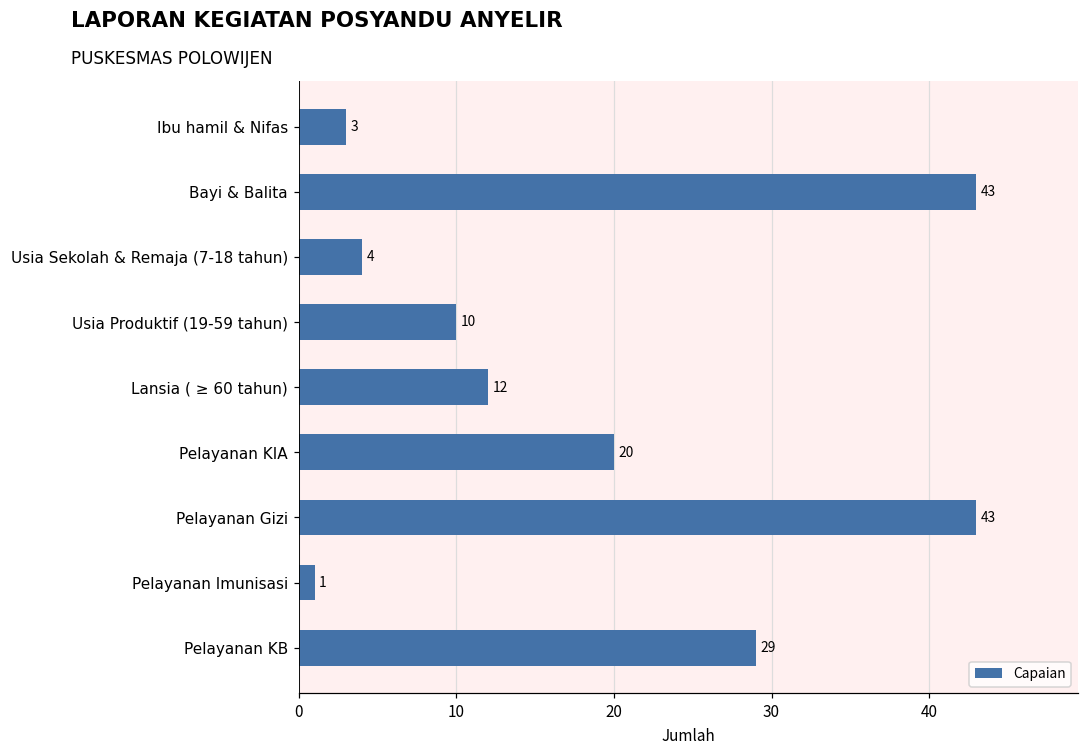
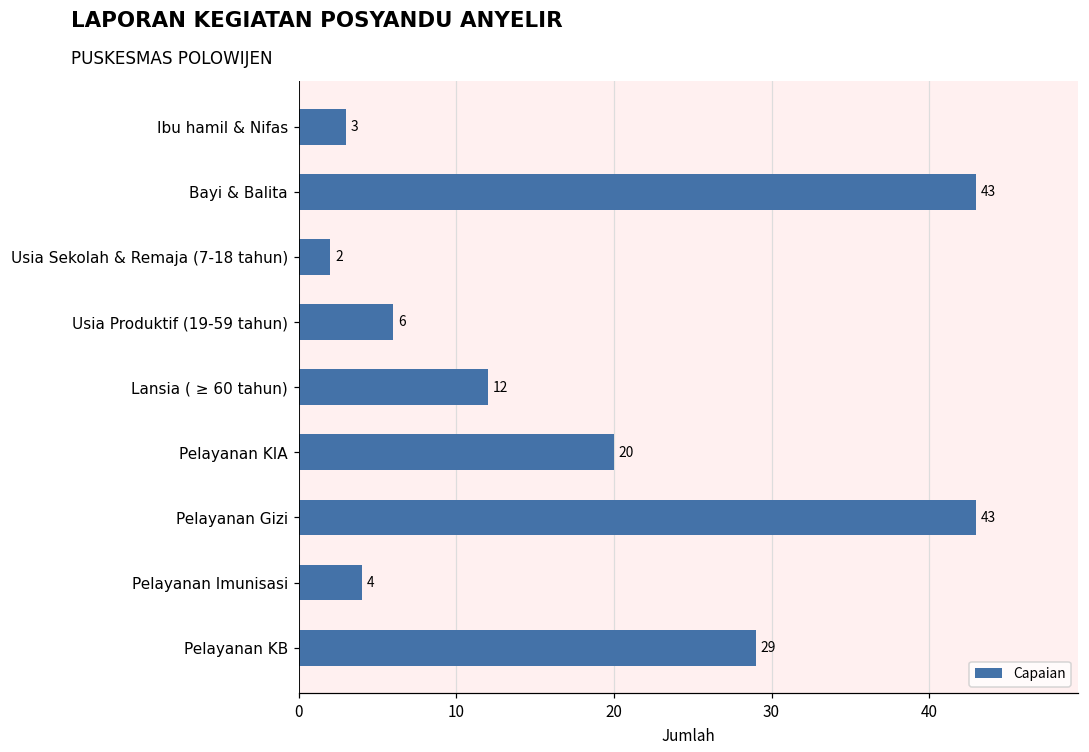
  {
    "Ibu hamil & Nifas": 3,
    "Bayi & Balita": 43,
-   "Usia Sekolah & Remaja (7-18 tahun)": 4,
-   "Usia Produktif (19-59 tahun)": 10,
+   "Usia Sekolah & Remaja (7-18 tahun)": 2,
+   "Usia Produktif (19-59 tahun)": 6,
    "Lansia ( ≥ 60 tahun)": 12,
    "Pelayanan KIA": 20,
    "Pelayanan Gizi": 43,
-   "Pelayanan Imunisasi": 1,
+   "Pelayanan Imunisasi": 4,
    "Pelayanan KB": 29
  }
